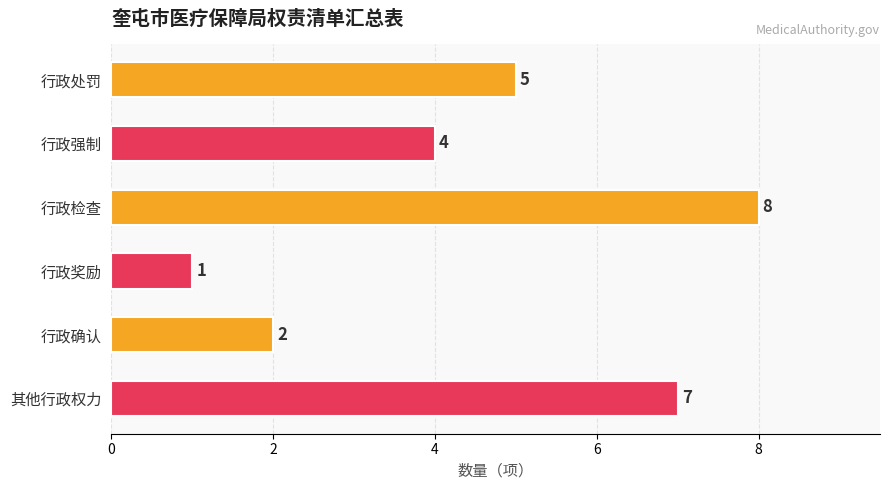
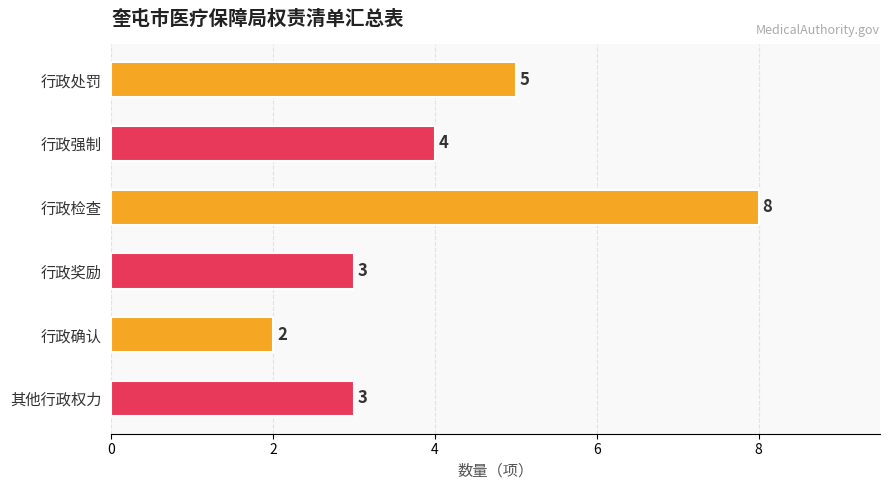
  {
    "行政处罚": 5,
    "行政强制": 4,
    "行政检查": 8,
-   "行政奖励": 1,
+   "行政奖励": 3,
    "行政确认": 2,
-   "其他行政权力": 7
+   "其他行政权力": 3
  }
